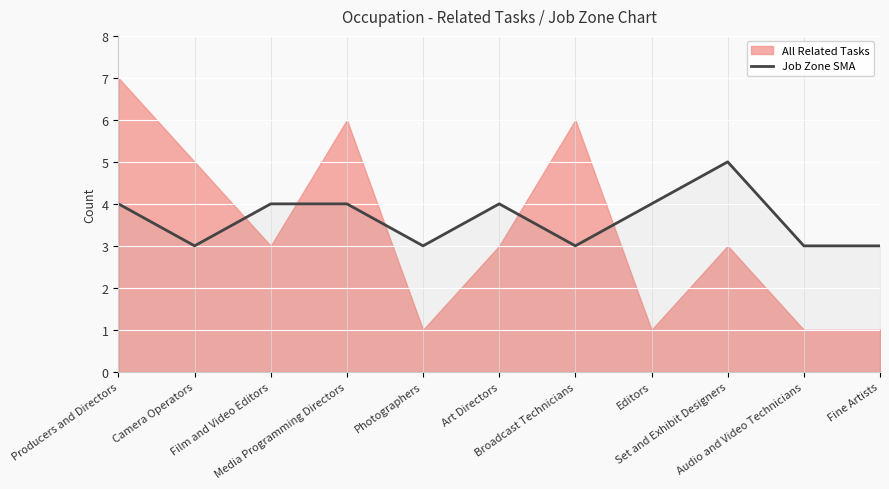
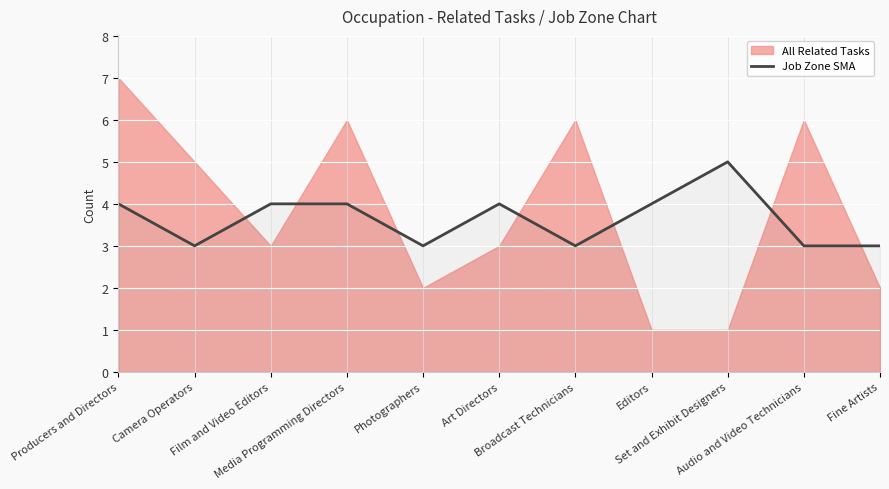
  {
    "All Related Tasks": {
      "Producers and Directors": 7,
      "Camera Operators": 5,
      "Film and Video Editors": 3,
      "Media Programming Directors": 6,
-     "Photographers": 1,
+     "Photographers": 2,
      "Art Directors": 3,
      "Broadcast Technicians": 6,
      "Editors": 1,
-     "Set and Exhibit Designers": 3,
-     "Audio and Video Technicians": 1,
-     "Fine Artists": 1
+     "Set and Exhibit Designers": 1,
+     "Audio and Video Technicians": 6,
+     "Fine Artists": 2
    }
  }
